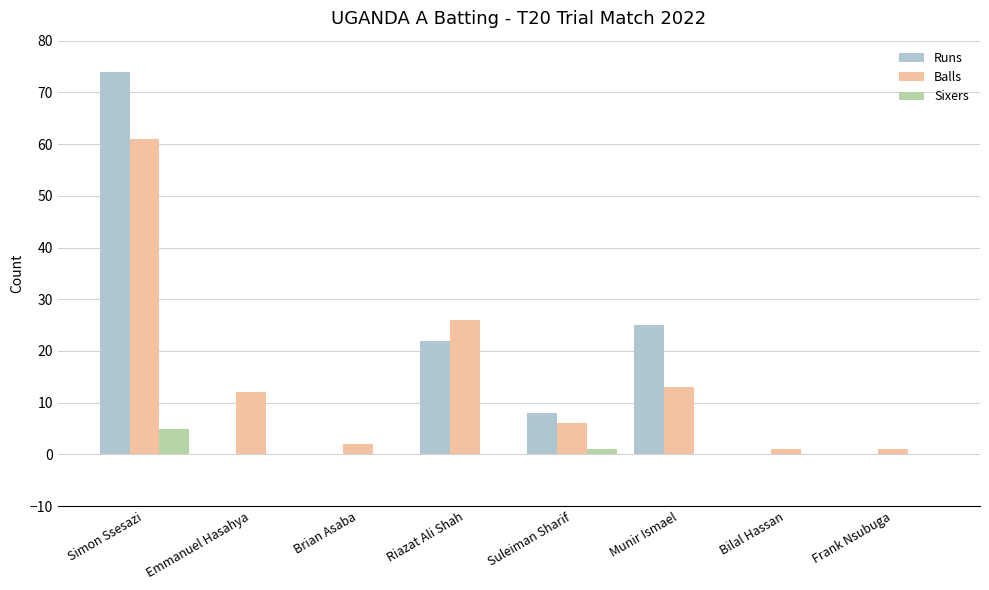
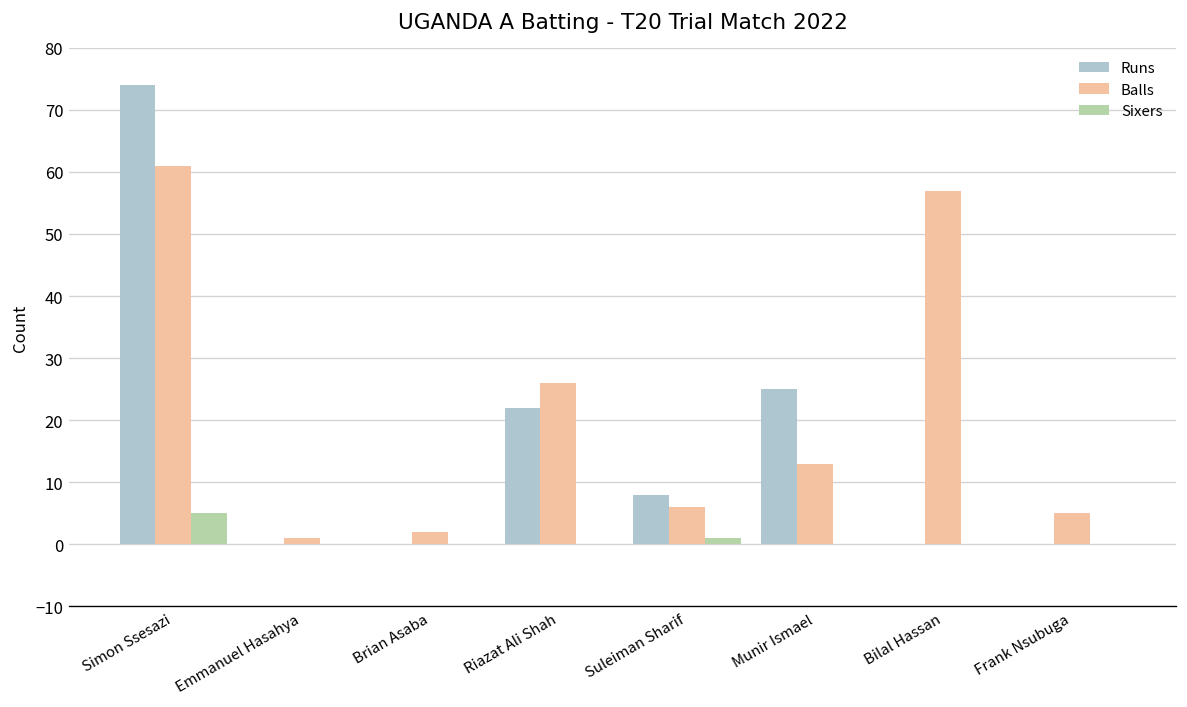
  {
    "Balls": {
      "Simon Ssesazi": 61,
-     "Emmanuel Hasahya": 12,
+     "Emmanuel Hasahya": 1,
      "Brian Asaba": 2,
      "Riazat Ali Shah": 26,
      "Suleiman Sharif": 6,
      "Munir Ismael": 13,
-     "Bilal Hassan": 1,
-     "Frank Nsubuga": 1
+     "Bilal Hassan": 57,
+     "Frank Nsubuga": 5
    }
  }
